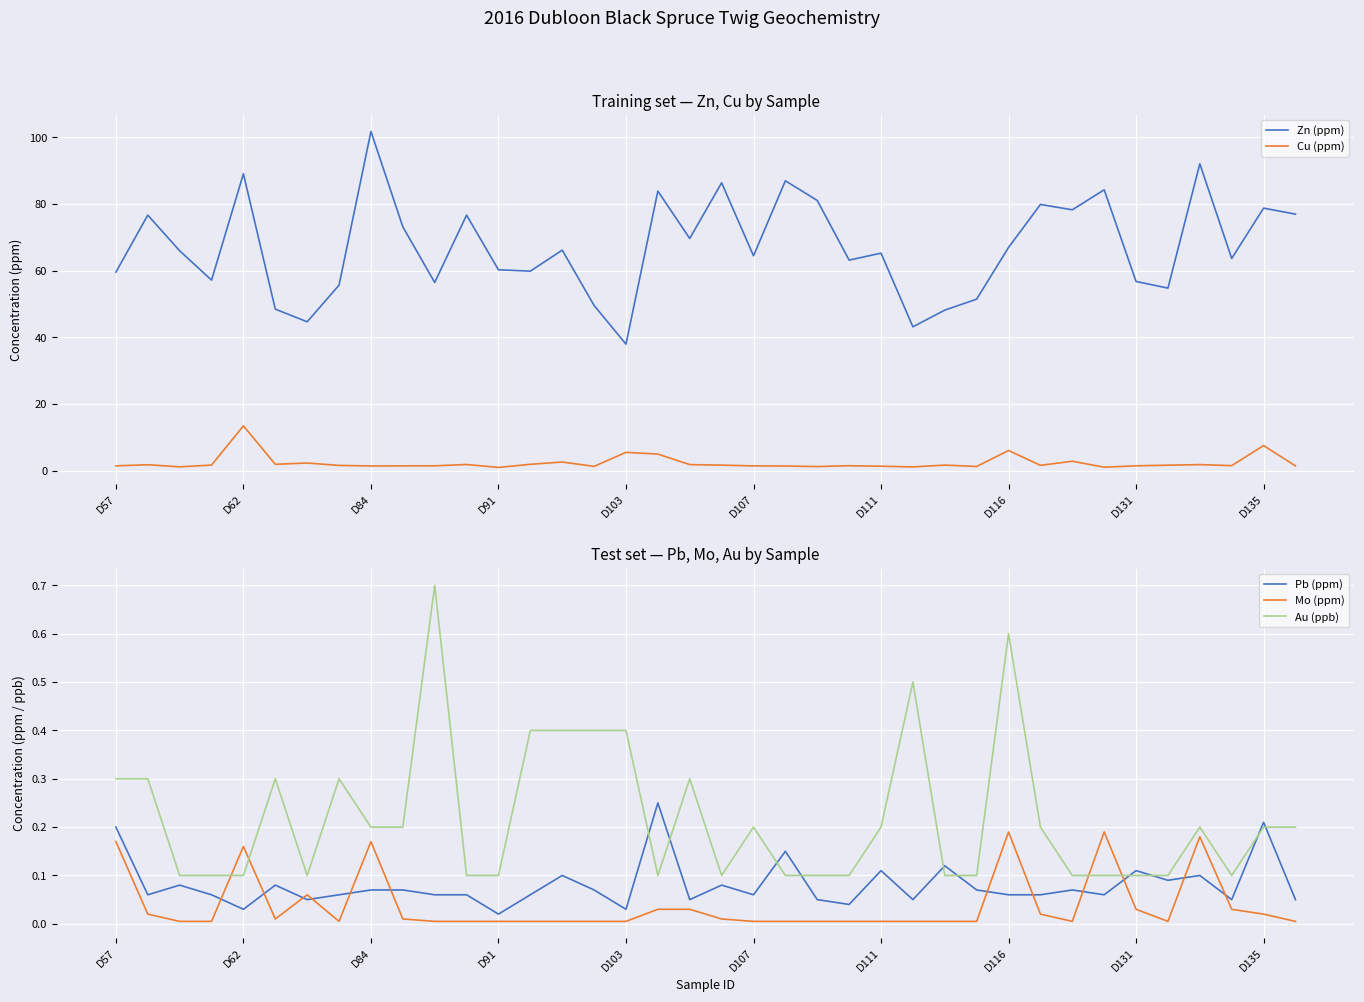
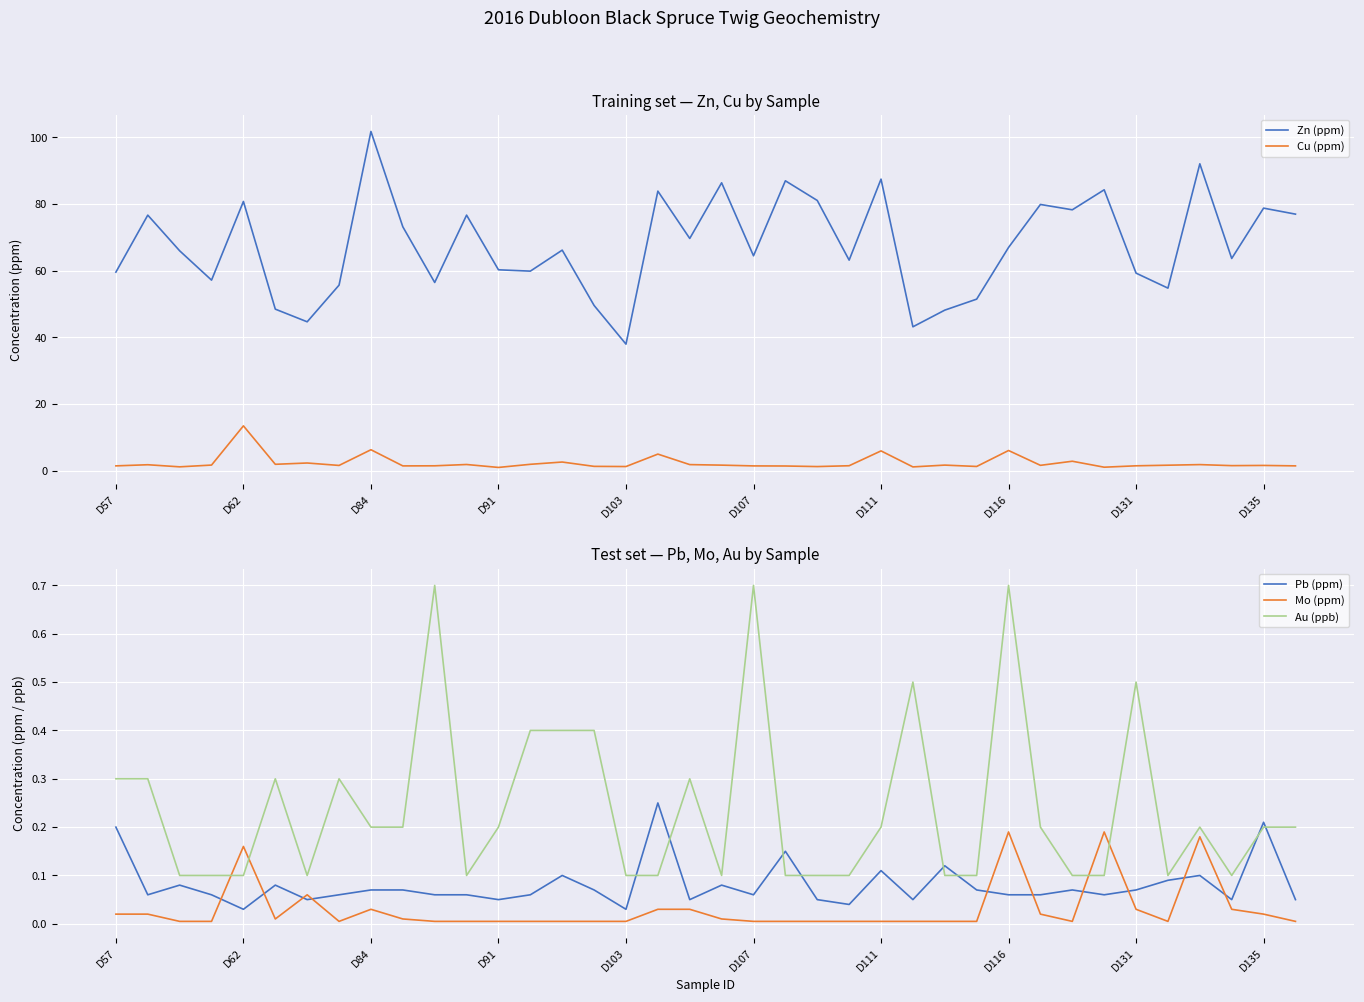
  {
    "Training set — Zn, Cu by Sample": {
      "Zn (ppm)": {
        "D57": 60,
-       "D62": 89,
+       "D62": 81,
        "D84": 102,
        "D91": 60,
        "D103": 38,
        "D107": 65,
-       "D111": 65,
+       "D111": 88,
        "D116": 67,
-       "D131": 57,
+       "D131": 59,
        "D135": 79
      },
      "Cu (ppm)": {
        "D57": 1,
        "D62": 13,
-       "D84": 1,
+       "D84": 6,
        "D91": 1,
-       "D103": 6,
+       "D103": 1,
        "D107": 1,
-       "D111": 1,
+       "D111": 6,
        "D116": 6,
        "D131": 2,
-       "D135": 8
+       "D135": 2
      }
    },
    "Test set — Pb, Mo, Au by Sample": {
      "Pb (ppm)": {
        "D57": 0.20,
        "D62": 0.03,
        "D84": 0.07,
-       "D91": 0.02,
+       "D91": 0.05,
        "D103": 0.03,
        "D107": 0.06,
        "D111": 0.11,
        "D116": 0.06,
-       "D131": 0.11,
+       "D131": 0.07,
        "D135": 0.21
      },
      "Mo (ppm)": {
-       "D57": 0.17,
+       "D57": 0.02,
        "D62": 0.16,
-       "D84": 0.17,
+       "D84": 0.03,
        "D91": 0.01,
        "D103": 0.01,
        "D107": 0.01,
        "D111": 0.01,
        "D116": 0.19,
        "D131": 0.03,
        "D135": 0.02
      },
      "Au (ppb)": {
        "D57": 0.3,
        "D62": 0.1,
        "D84": 0.2,
-       "D91": 0.1,
-       "D103": 0.4,
-       "D107": 0.2,
+       "D91": 0.2,
+       "D103": 0.1,
+       "D107": 0.7,
        "D111": 0.2,
-       "D116": 0.6,
-       "D131": 0.1,
+       "D116": 0.7,
+       "D131": 0.5,
        "D135": 0.2
      }
    }
  }
